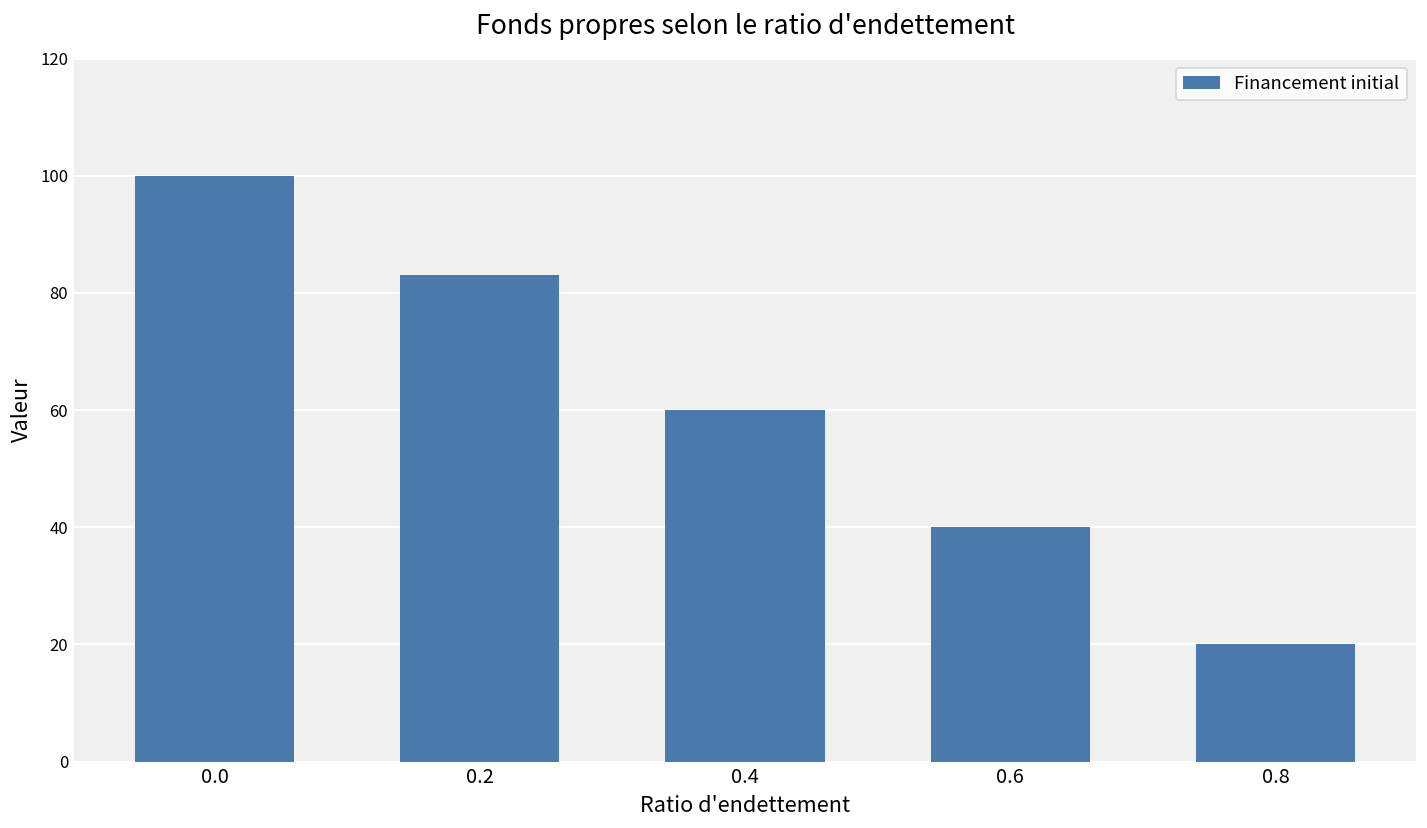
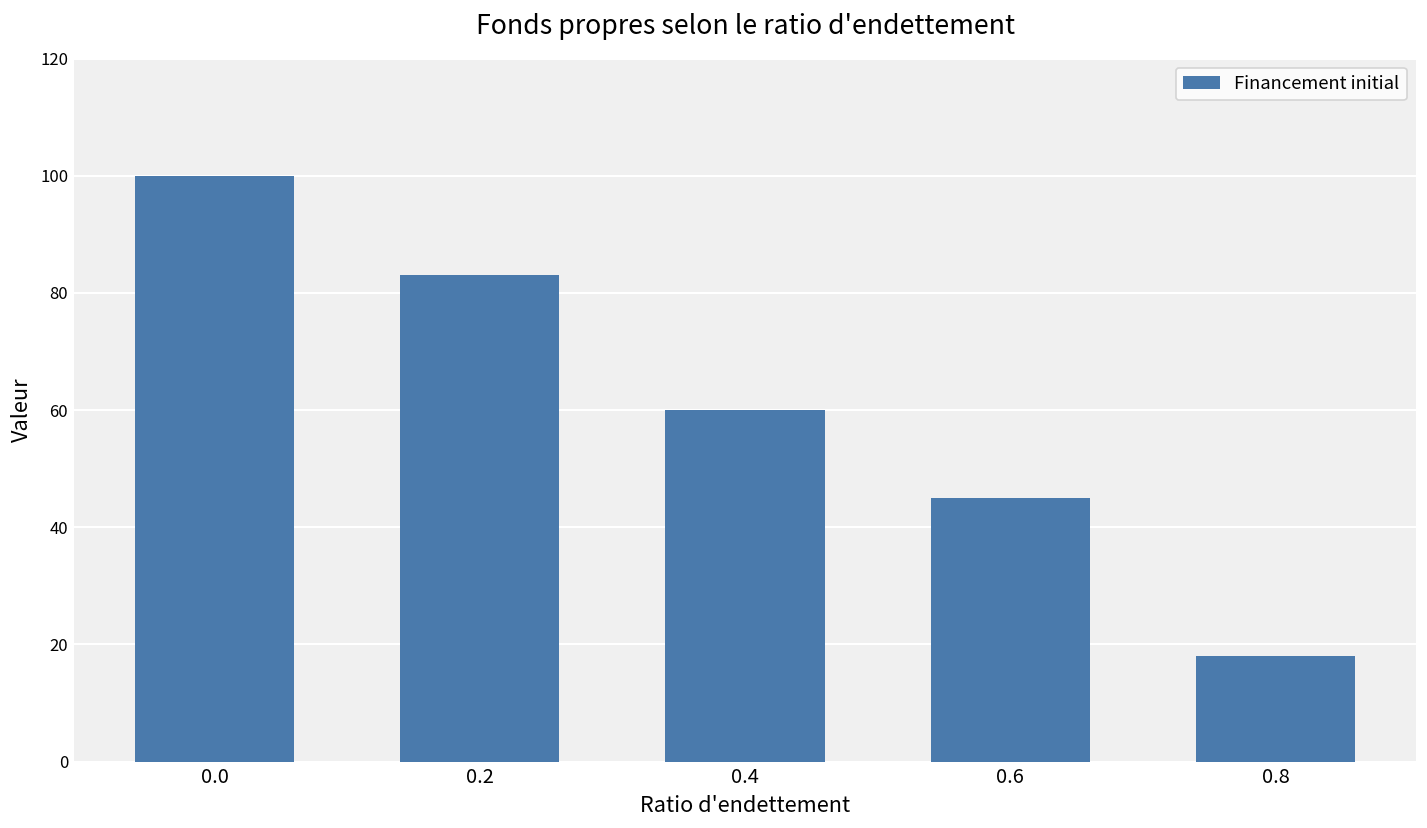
  {
    "0.0": 100,
    "0.2": 83,
    "0.4": 60,
-   "0.6": 40,
-   "0.8": 20
+   "0.6": 45,
+   "0.8": 18
  }
